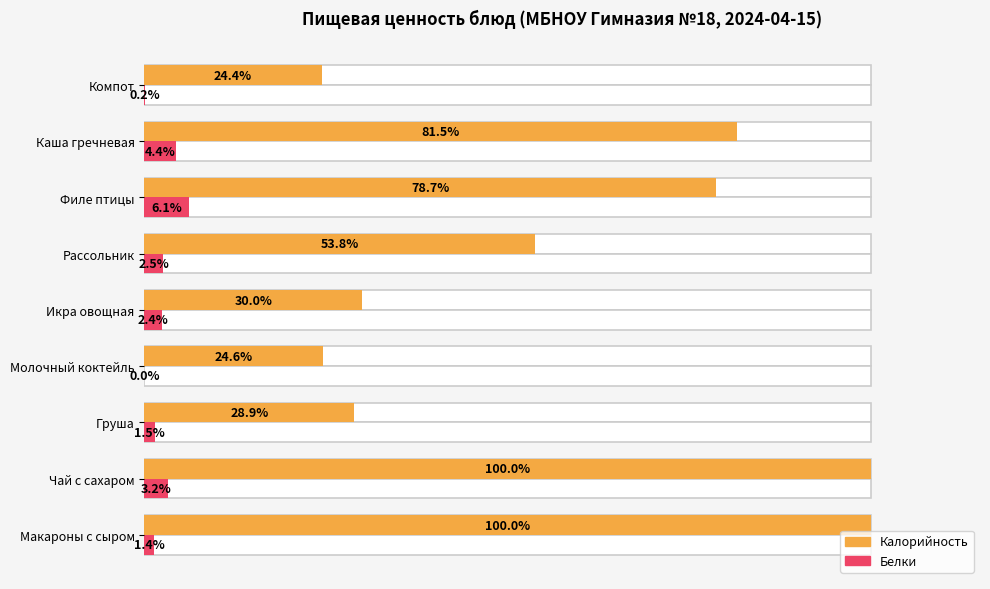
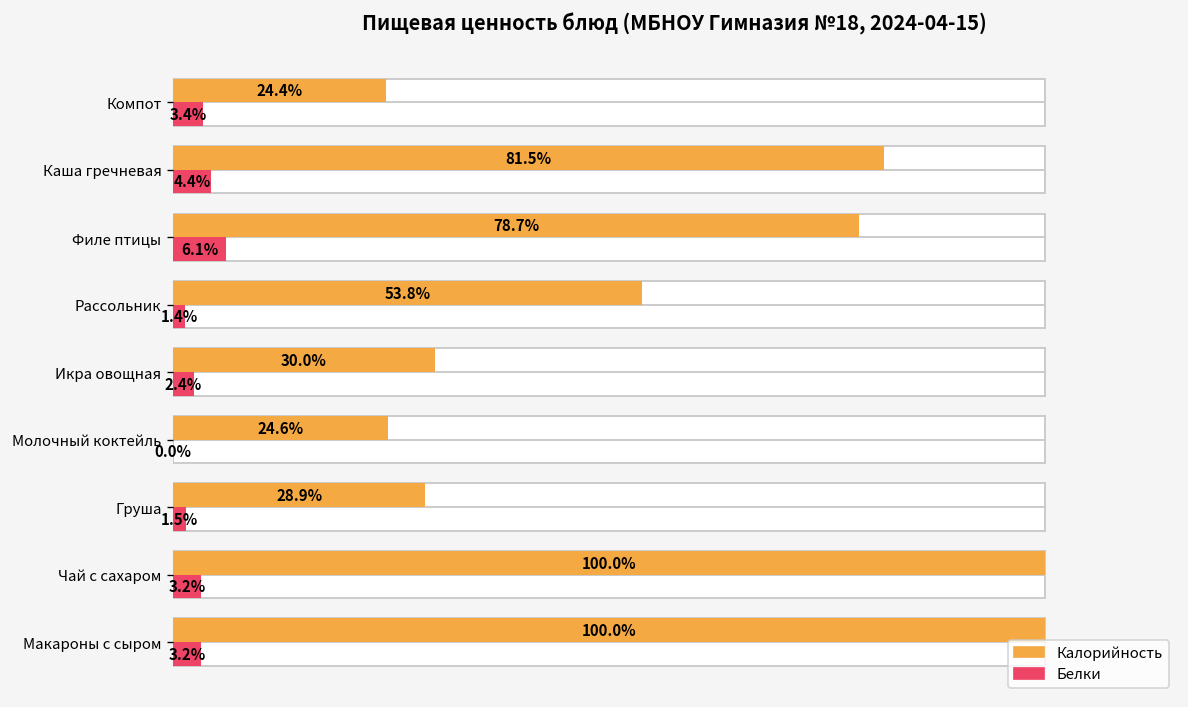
  {
    "Калорийность": {
      "Чай с сахаром": "100.0%",
      "Макароны с сыром": "100.0%"
    },
    "Белки": {
-     "Компот": "0.2%",
-     "Рассольник": "2.5%",
+     "Компот": "3.4%",
+     "Рассольник": "1.4%",
      "Молочный коктейль": "0.0%",
-     "Макароны с сыром": "1.4%"
+     "Макароны с сыром": "3.2%"
    }
  }
